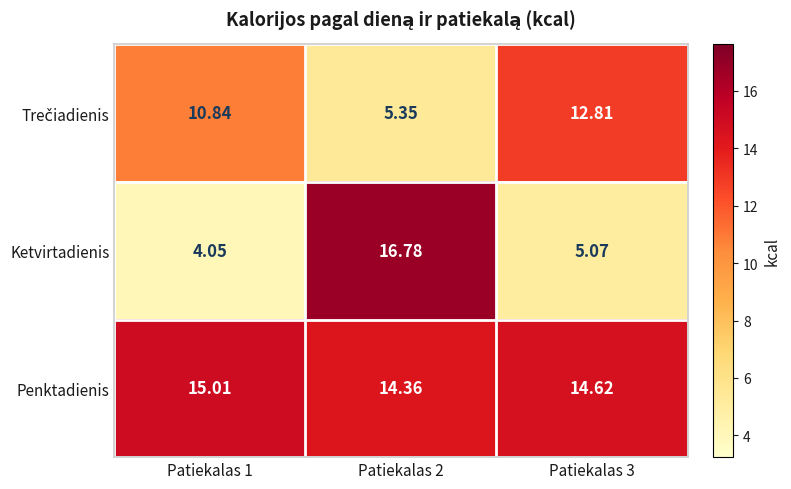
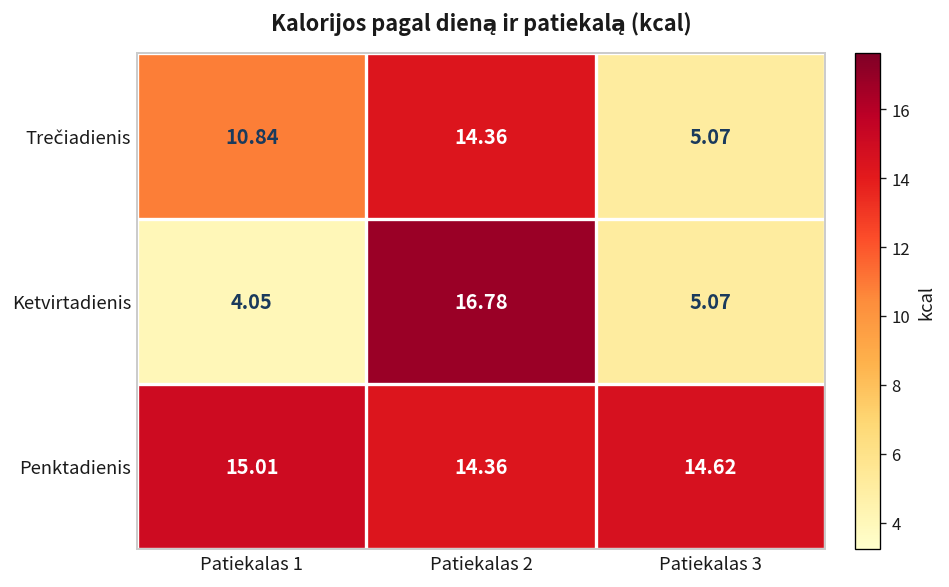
  {
    "Trečiadienis": {
      "Patiekalas 1": 10.84,
-     "Patiekalas 2": 5.35,
-     "Patiekalas 3": 12.81
+     "Patiekalas 2": 14.36,
+     "Patiekalas 3": 5.07
    },
    "Ketvirtadienis": {
      "Patiekalas 1": 4.05,
      "Patiekalas 2": 16.78,
      "Patiekalas 3": 5.07
    },
    "Penktadienis": {
      "Patiekalas 1": 15.01,
      "Patiekalas 2": 14.36,
      "Patiekalas 3": 14.62
    }
  }
